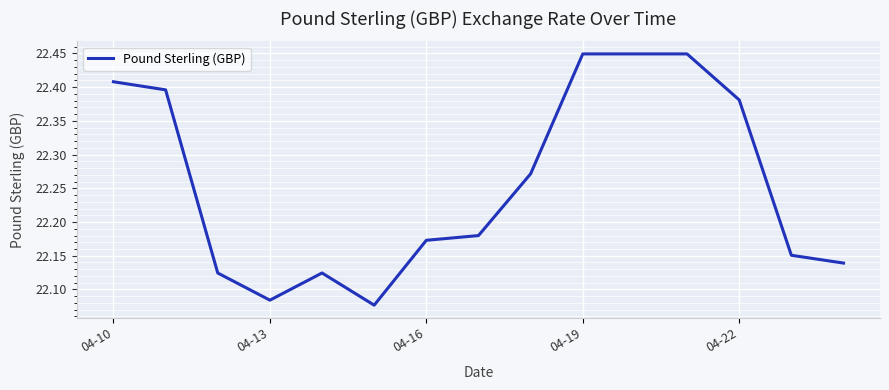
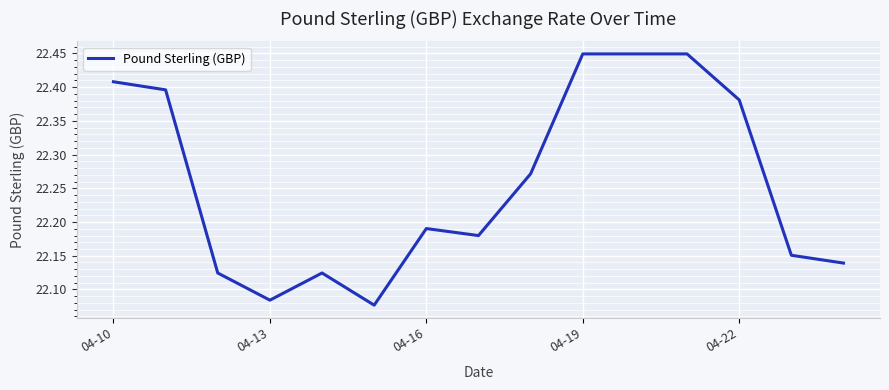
  {
    "04-10": 22.41,
    "04-13": 22.08,
-   "04-16": 22.17,
+   "04-16": 22.19,
    "04-19": 22.45,
    "04-22": 22.38
  }
